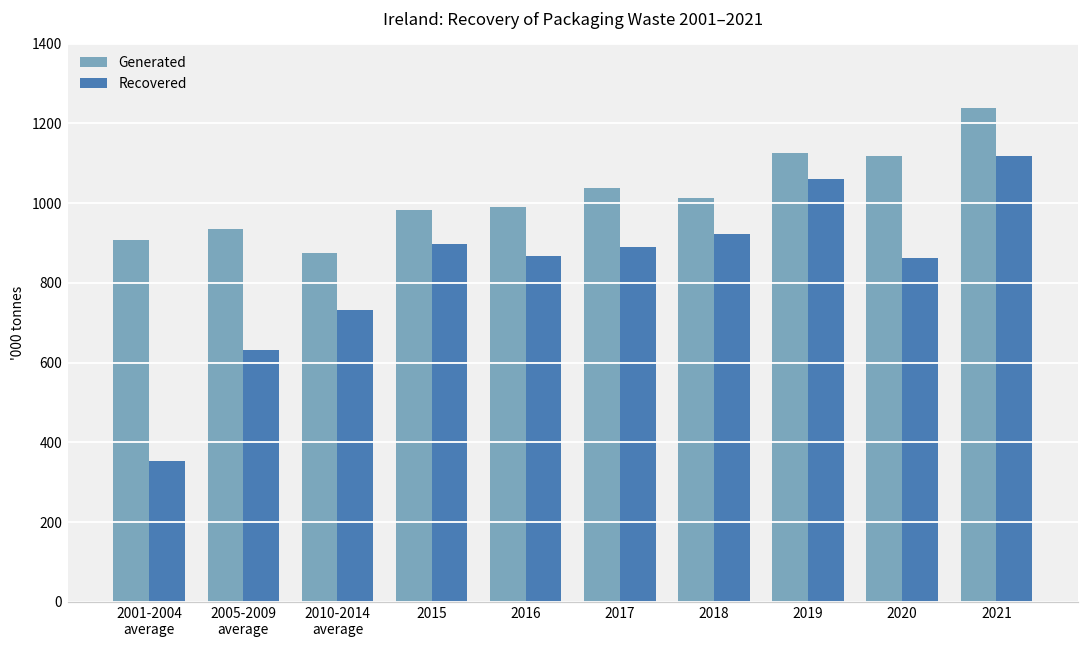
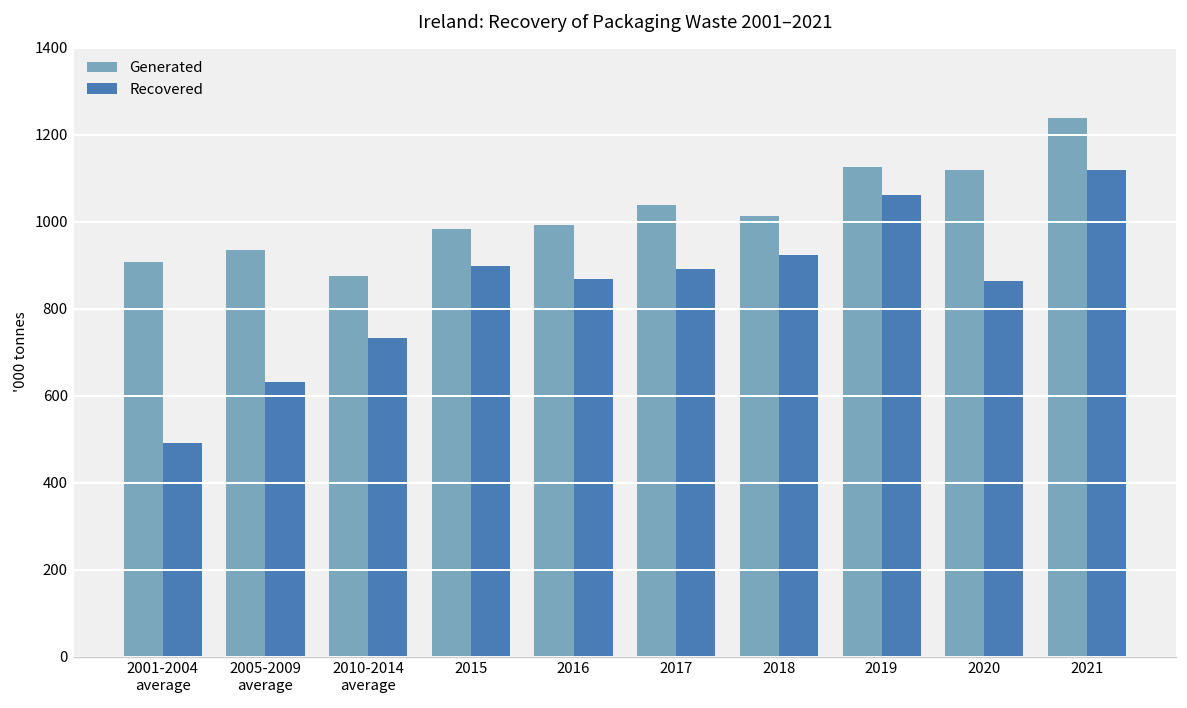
  {
    "Generated": {
      "2001-2004 average": 910,
      "2005-2009 average": 930,
      "2010-2014 average": 880,
      "2015": 980,
      "2016": 990,
      "2017": 1040,
      "2018": 1010,
      "2019": 1120,
      "2020": 1120,
      "2021": 1240
    },
    "Recovered": {
-     "2001-2004 average": 350,
+     "2001-2004 average": 490,
      "2005-2009 average": 630,
      "2010-2014 average": 730,
      "2015": 900,
      "2016": 870,
      "2017": 890,
      "2018": 920,
      "2019": 1060,
      "2020": 860,
      "2021": 1120
    }
  }
